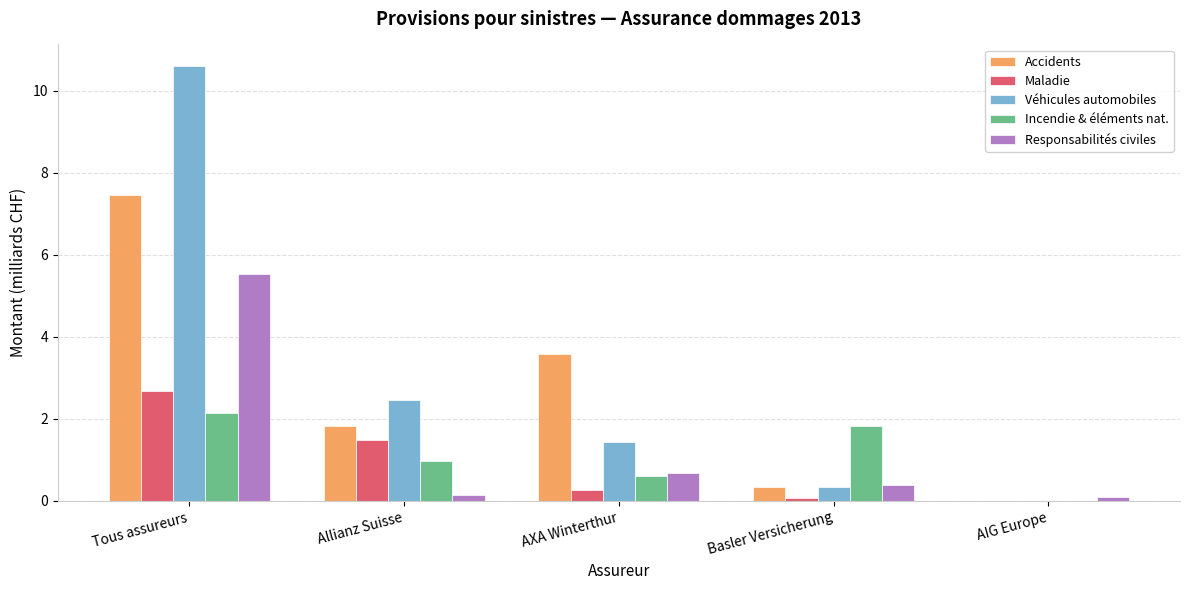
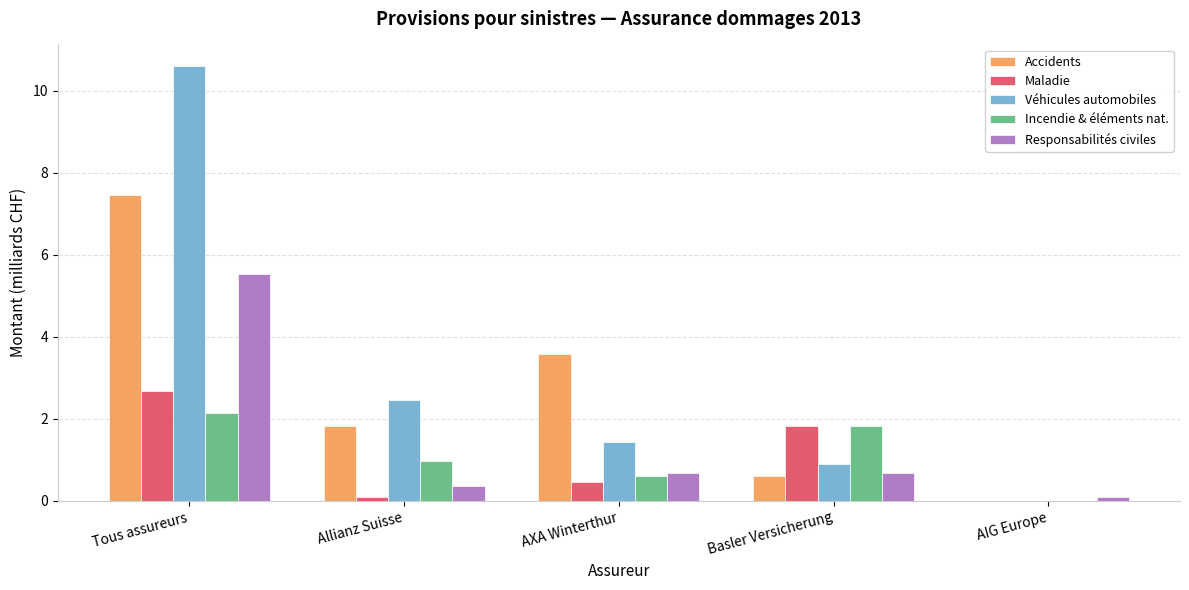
  {
    "Accidents": {
      "Tous assureurs": 7.5,
      "Allianz Suisse": 1.8,
      "AXA Winterthur": 3.6,
-     "Basler Versicherung": 0.4
+     "Basler Versicherung": 0.6
    },
    "Maladie": {
      "Tous assureurs": 2.7,
-     "Allianz Suisse": 1.5,
-     "AXA Winterthur": 0.3,
-     "Basler Versicherung": 0.1
+     "Allianz Suisse": 0.1,
+     "AXA Winterthur": 0.5,
+     "Basler Versicherung": 1.8
    },
    "Véhicules automobiles": {
      "Tous assureurs": 10.6,
      "Allianz Suisse": 2.5,
      "AXA Winterthur": 1.4,
-     "Basler Versicherung": 0.3
+     "Basler Versicherung": 0.9
    },
    "Incendie & éléments nat.": {
      "Tous assureurs": 2.2,
      "Allianz Suisse": 1.0,
      "AXA Winterthur": 0.6,
      "Basler Versicherung": 1.8
    },
    "Responsabilités civiles": {
      "Tous assureurs": 5.5,
-     "Allianz Suisse": 0.1,
+     "Allianz Suisse": 0.4,
      "AXA Winterthur": 0.7,
-     "Basler Versicherung": 0.4,
+     "Basler Versicherung": 0.7,
      "AIG Europe": 0.1
    }
  }
